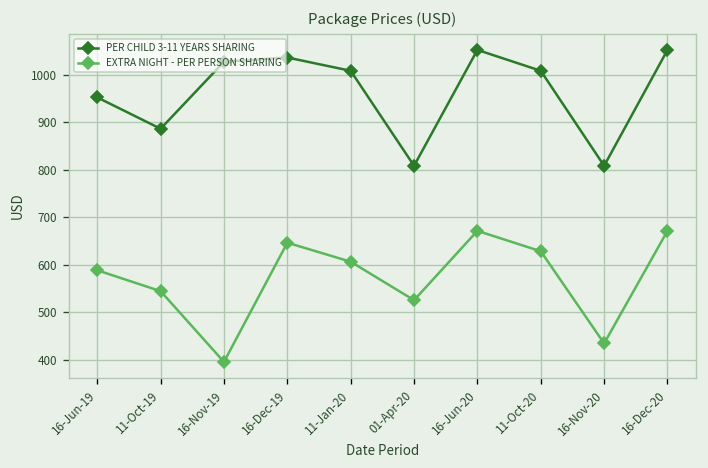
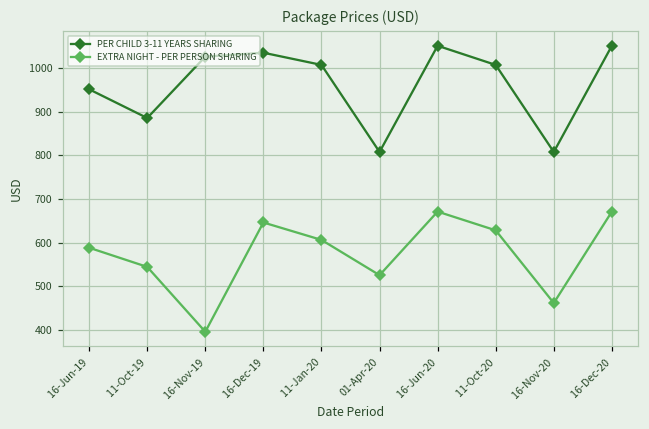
  {
    "PER CHILD 3-11 YEARS SHARING": {
      "16-Jun-19": 950,
      "11-Oct-19": 890,
      "16-Dec-19": 1040,
      "11-Jan-20": 1010,
      "01-Apr-20": 810,
      "16-Jun-20": 1050,
      "11-Oct-20": 1010,
      "16-Nov-20": 810,
      "16-Dec-20": 1050
    },
    "EXTRA NIGHT - PER PERSON SHARING": {
      "16-Jun-19": 590,
      "11-Oct-19": 540,
      "16-Nov-19": 400,
      "16-Dec-19": 650,
      "11-Jan-20": 610,
      "01-Apr-20": 530,
      "16-Jun-20": 670,
      "11-Oct-20": 630,
-     "16-Nov-20": 430,
+     "16-Nov-20": 460,
      "16-Dec-20": 670
    }
  }
